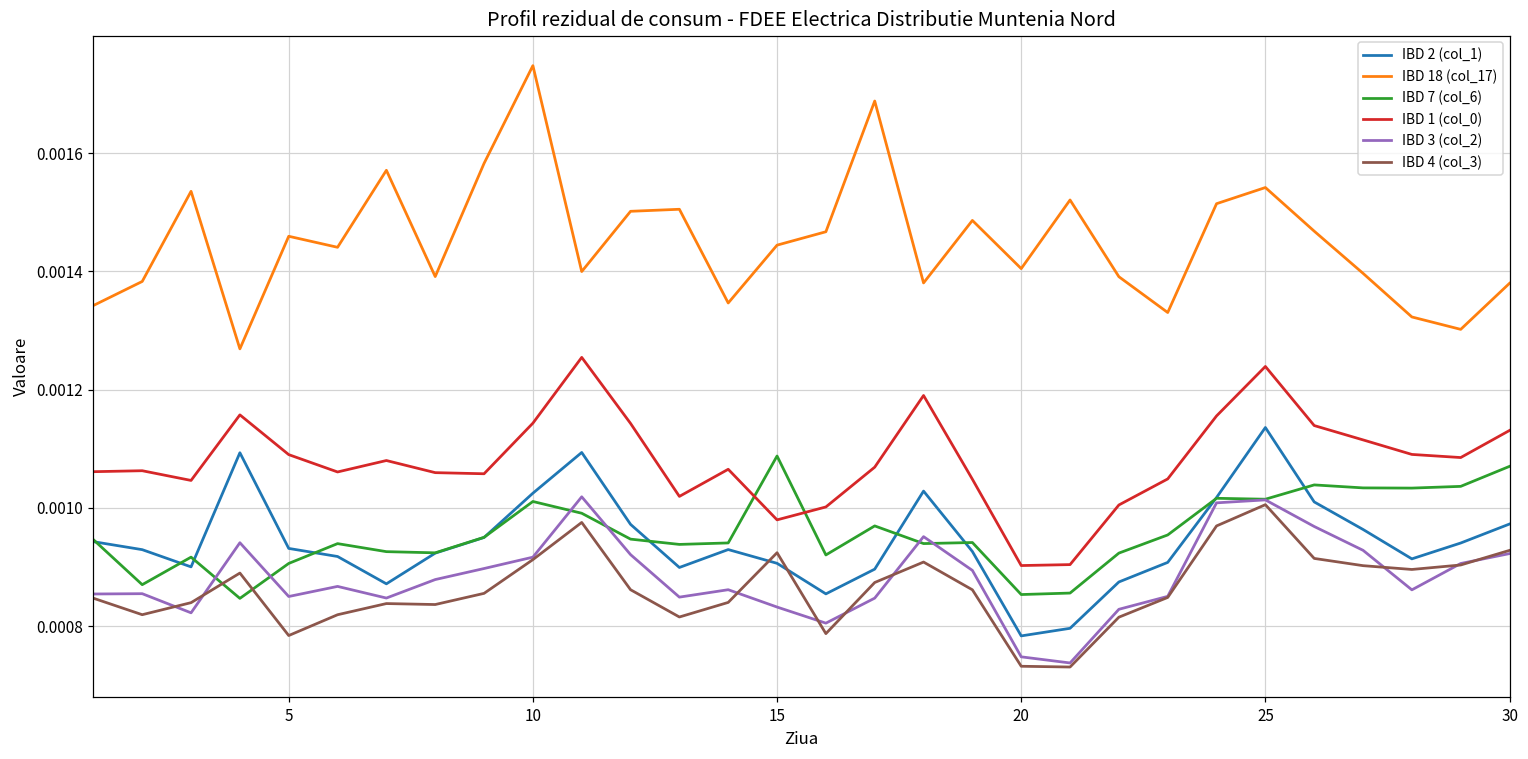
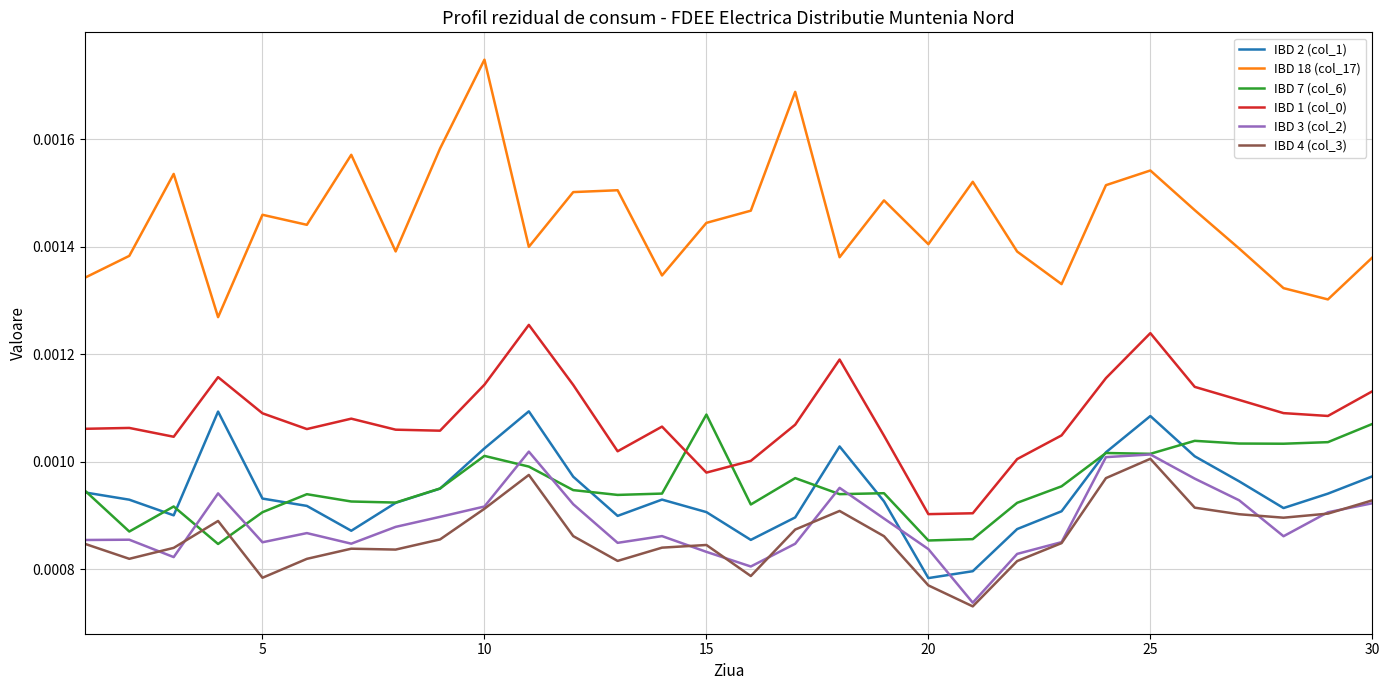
  {
    "IBD 2 (col_1)": {
      "5": 0.00093,
      "10": 0.00102,
      "15": 0.00091,
      "20": 0.00078,
-     "25": 0.00114,
+     "25": 0.00109,
      "30": 0.00097
    },
    "IBD 18 (col_17)": {
      "5": 0.00146,
      "10": 0.00175,
      "15": 0.00144,
      "20": 0.00140,
      "25": 0.00154,
      "30": 0.00138
    },
    "IBD 7 (col_6)": {
      "5": 0.00091,
      "10": 0.00101,
      "15": 0.00109,
      "20": 0.00085,
      "30": 0.00107
    },
    "IBD 1 (col_0)": {
      "5": 0.00109,
      "10": 0.00114,
      "15": 0.00098,
      "20": 0.00090,
      "25": 0.00124,
      "30": 0.00113
    },
    "IBD 3 (col_2)": {
      "5": 0.00085,
      "15": 0.00083,
-     "20": 0.00075,
+     "20": 0.00084,
      "30": 0.00092
    },
    "IBD 4 (col_3)": {
      "5": 0.00078,
-     "15": 0.00092,
-     "20": 0.00073,
+     "15": 0.00085,
+     "20": 0.00077,
      "25": 0.00101,
      "30": 0.00093
    }
  }
